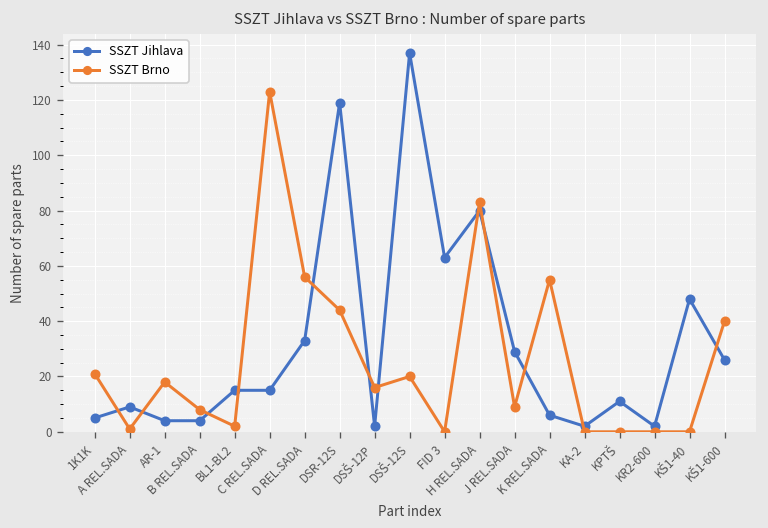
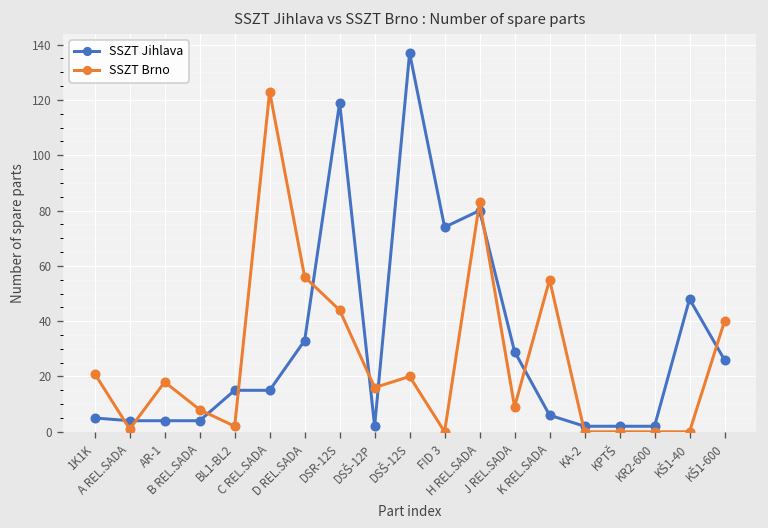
  {
    "SSZT Jihlava": {
      "1K1K": 5,
-     "A REL.SADA": 9,
+     "A REL.SADA": 4,
      "AR-1": 4,
      "B REL.SADA": 4,
      "BL1-BL2": 15,
      "C REL.SADA": 15,
      "D REL.SADA": 33,
      "DSR-12S": 119,
      "DSŠ-12P": 2,
      "DSŠ-12S": 137,
-     "FID 3": 63,
+     "FID 3": 74,
      "H REL.SADA": 80,
      "J REL.SADA": 29,
      "K REL.SADA": 6,
      "KA-2": 2,
-     "KPTŠ": 11,
+     "KPTŠ": 2,
      "KR2-600": 2,
      "KŠ1-40": 48,
      "KŠ1-600": 26
    },
    "SSZT Brno": {
      "1K1K": 21,
      "A REL.SADA": 1,
      "AR-1": 18,
      "B REL.SADA": 8,
      "BL1-BL2": 2,
      "C REL.SADA": 123,
      "D REL.SADA": 56,
      "DSR-12S": 44,
      "DSŠ-12P": 16,
      "DSŠ-12S": 20,
      "FID 3": 0,
      "H REL.SADA": 83,
      "J REL.SADA": 9,
      "K REL.SADA": 55,
      "KA-2": 0,
      "KPTŠ": 0,
      "KR2-600": 0,
      "KŠ1-40": 0,
      "KŠ1-600": 40
    }
  }
